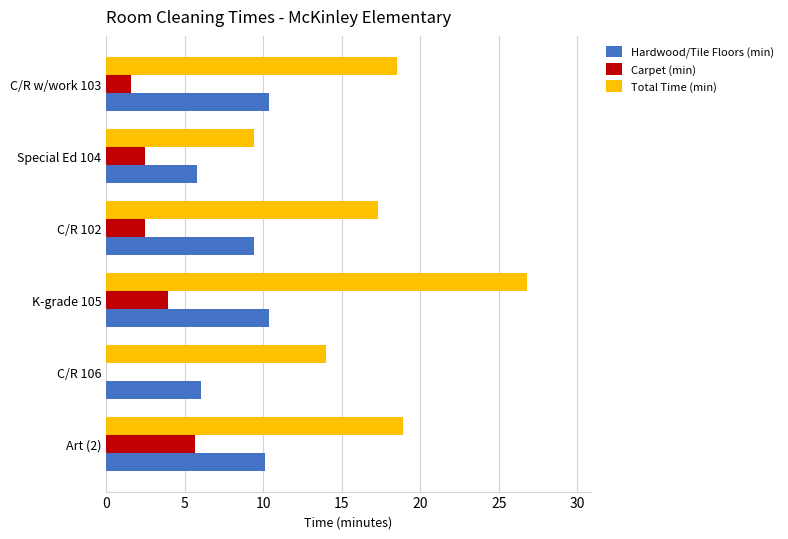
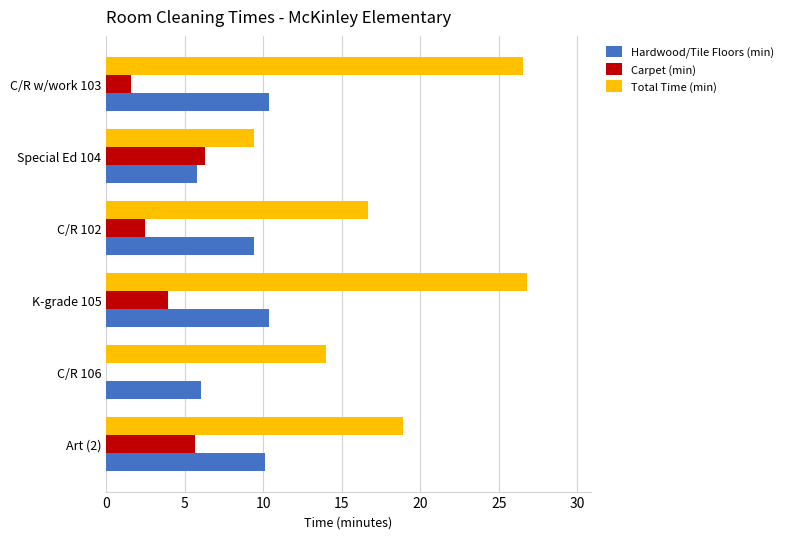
  {
    "Hardwood/Tile Floors (min)": {
      "C/R w/work 103": 10.4,
      "Special Ed 104": 5.8,
      "C/R 102": 9.4,
      "K-grade 105": 10.4,
      "C/R 106": 6.0,
      "Art (2)": 10.1
    },
    "Carpet (min)": {
      "C/R w/work 103": 1.6,
-     "Special Ed 104": 2.5,
+     "Special Ed 104": 6.3,
      "C/R 102": 2.5,
      "K-grade 105": 4.0,
      "C/R 106": 0.0,
      "Art (2)": 5.7
    },
    "Total Time (min)": {
-     "C/R w/work 103": 18.6,
+     "C/R w/work 103": 26.5,
      "Special Ed 104": 9.4,
-     "C/R 102": 17.3,
+     "C/R 102": 16.7,
      "K-grade 105": 26.8,
      "C/R 106": 14.0,
      "Art (2)": 18.9
    }
  }
